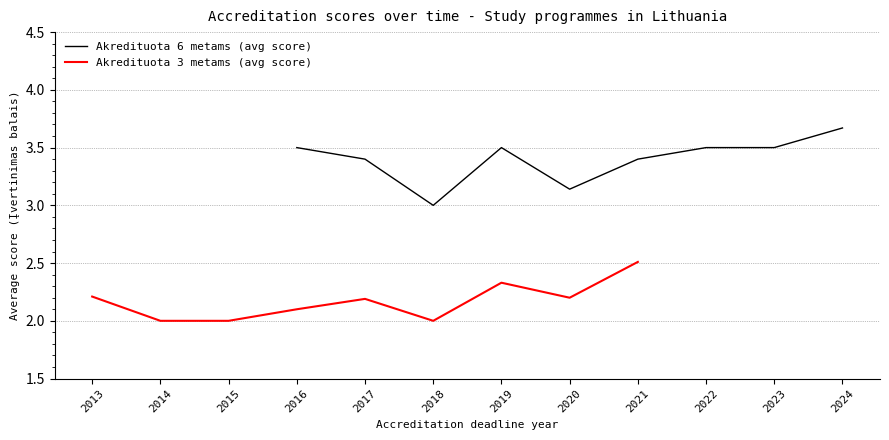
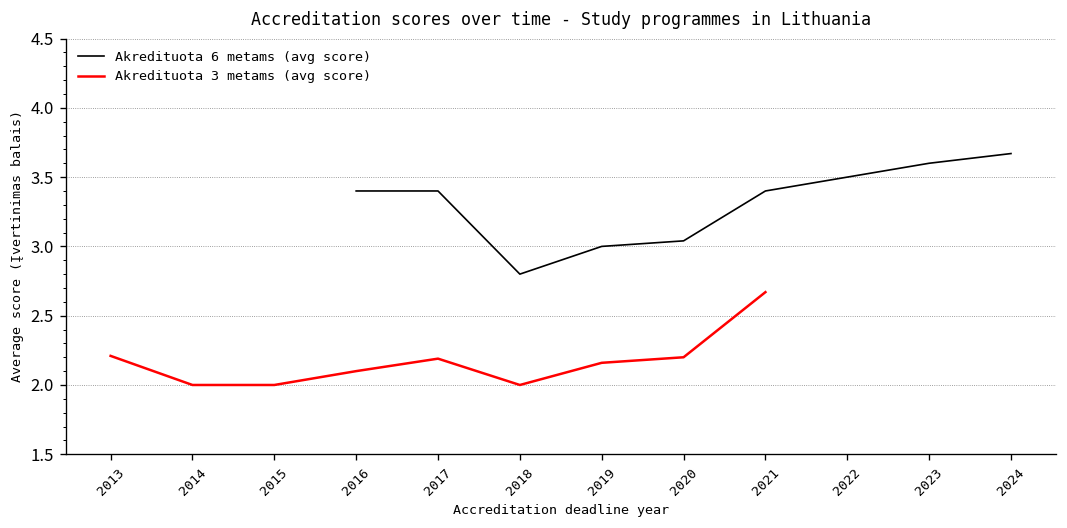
  {
    "Akredituota 6 metams (avg score)": {
-     "2016": 3.5,
+     "2016": 3.4,
      "2017": 3.40,
-     "2018": 3.0,
-     "2019": 3.5,
-     "2020": 3.14,
+     "2018": 2.8,
+     "2019": 3.0,
+     "2020": 3.04,
      "2021": 3.40,
      "2022": 3.50,
-     "2023": 3.5,
+     "2023": 3.6,
      "2024": 3.67
    },
    "Akredituota 3 metams (avg score)": {
      "2013": 2.21,
      "2014": 2.00,
      "2015": 2.00,
      "2016": 2.10,
      "2017": 2.19,
      "2018": 2.00,
-     "2019": 2.33,
+     "2019": 2.16,
      "2020": 2.20,
-     "2021": 2.51
+     "2021": 2.67
    }
  }
